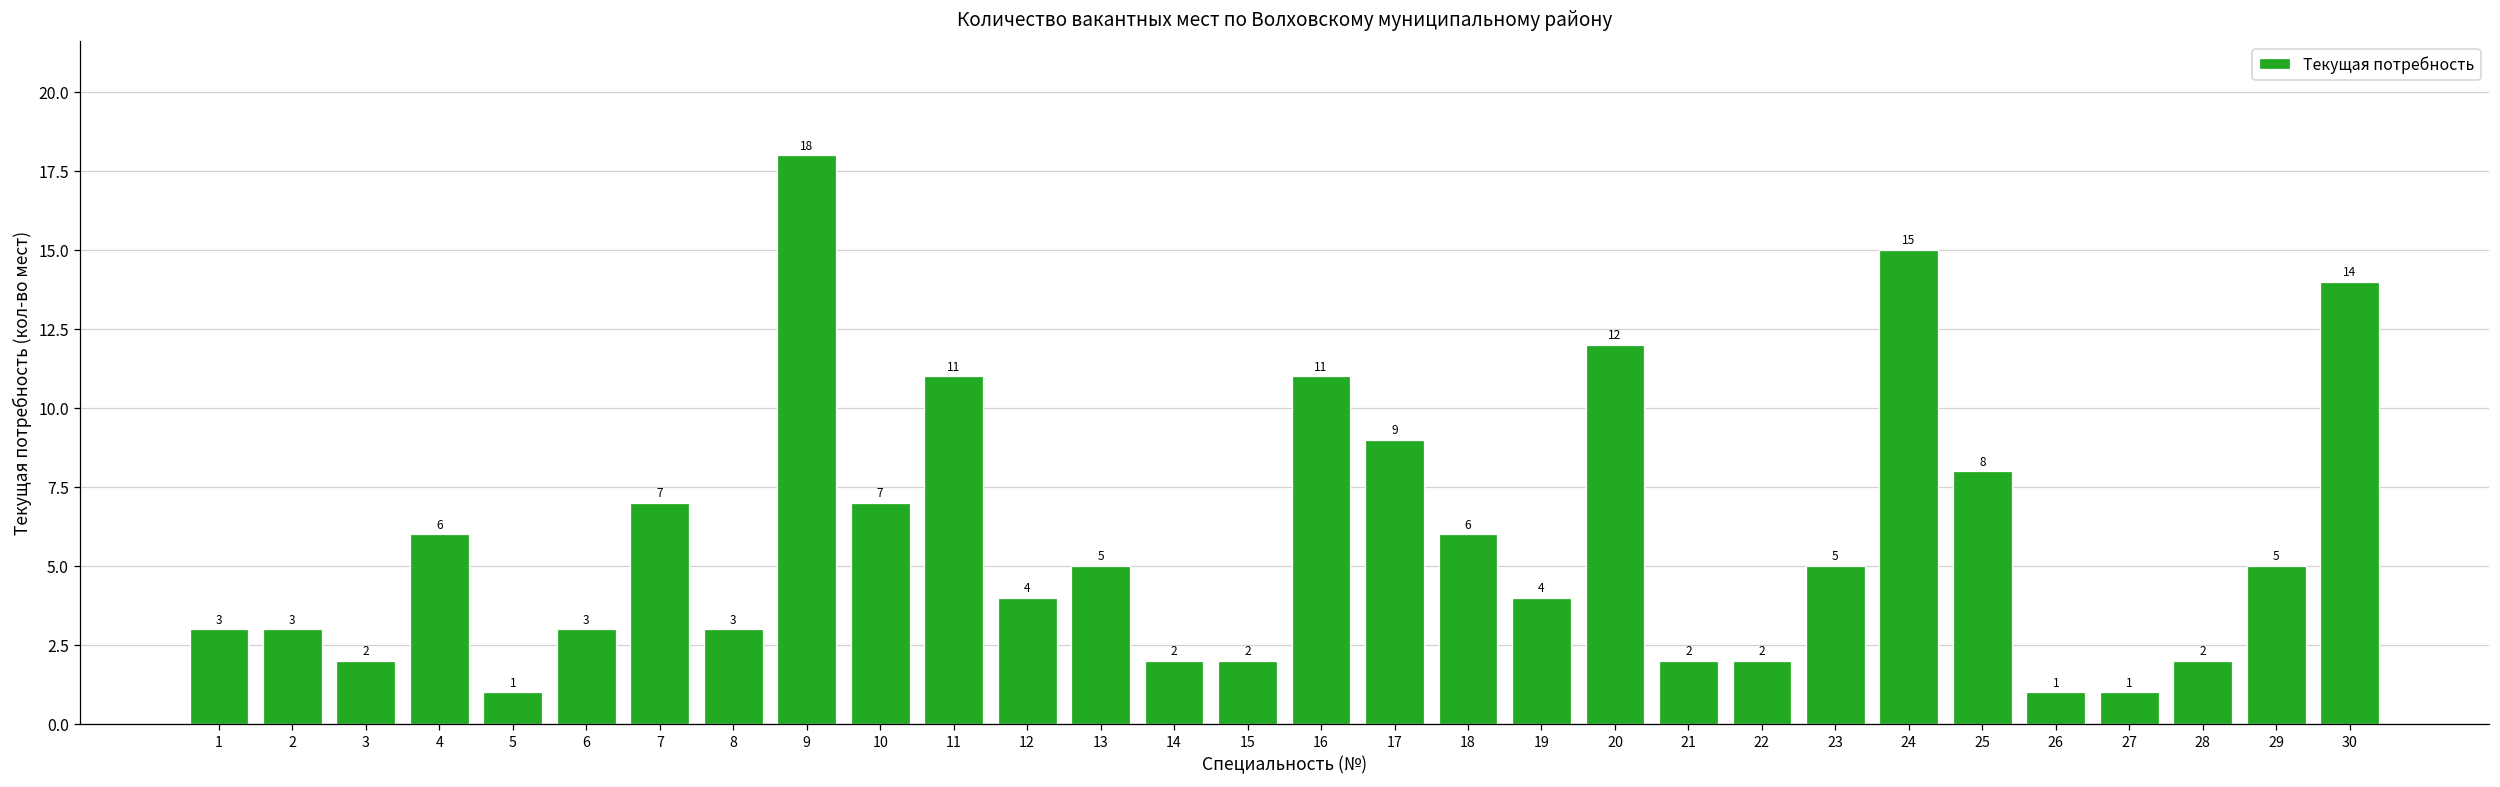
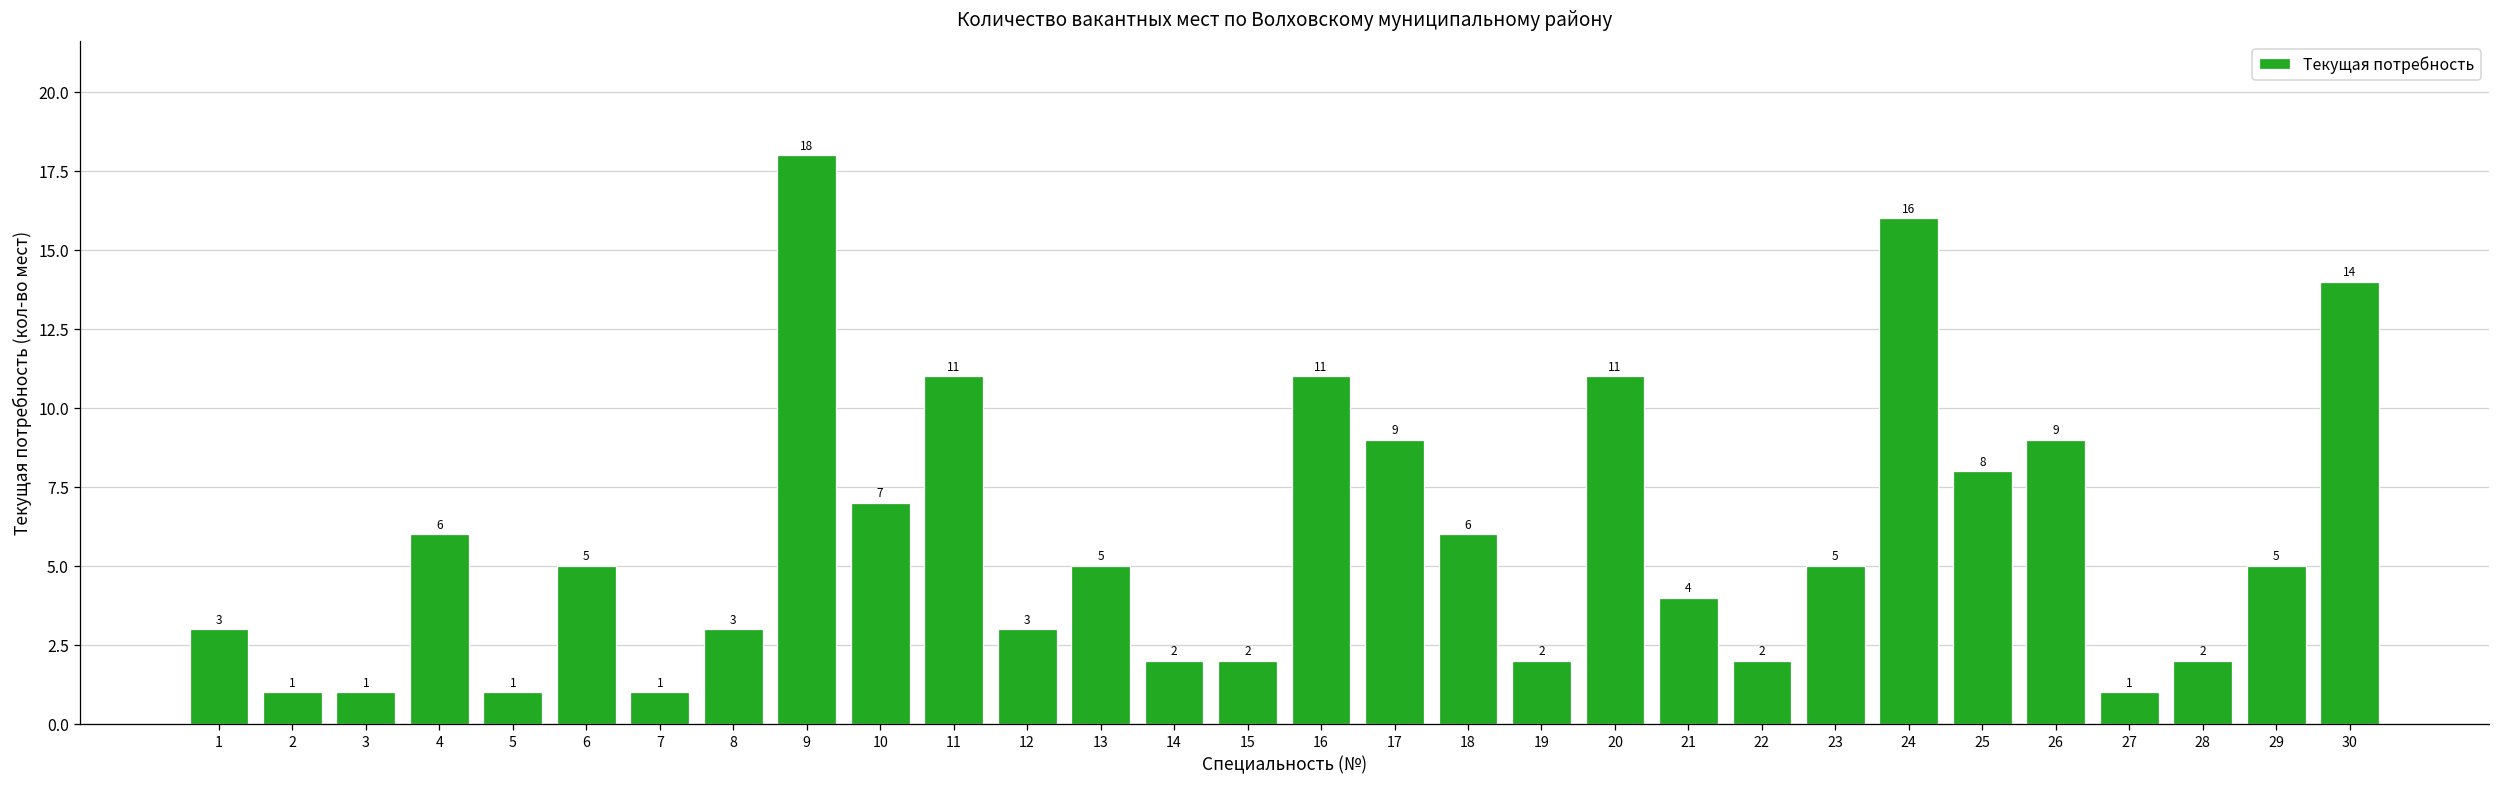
  {
    "1": 3,
-   "2": 3,
-   "3": 2,
+   "2": 1,
+   "3": 1,
    "4": 6,
    "5": 1,
-   "6": 3,
-   "7": 7,
+   "6": 5,
+   "7": 1,
    "8": 3,
    "9": 18,
    "10": 7,
    "11": 11,
-   "12": 4,
+   "12": 3,
    "13": 5,
    "14": 2,
    "15": 2,
    "16": 11,
    "17": 9,
    "18": 6,
-   "19": 4,
-   "20": 12,
-   "21": 2,
+   "19": 2,
+   "20": 11,
+   "21": 4,
    "22": 2,
    "23": 5,
-   "24": 15,
+   "24": 16,
    "25": 8,
-   "26": 1,
+   "26": 9,
    "27": 1,
    "28": 2,
    "29": 5,
    "30": 14
  }
